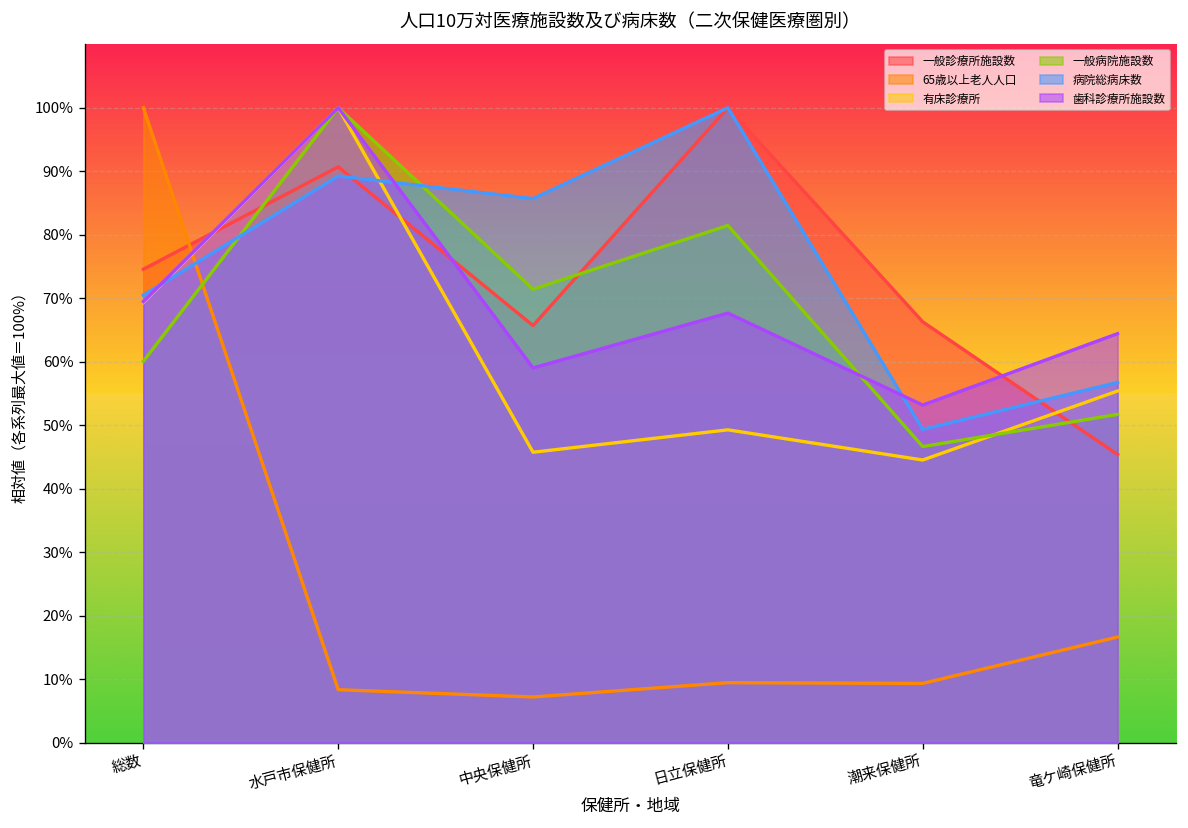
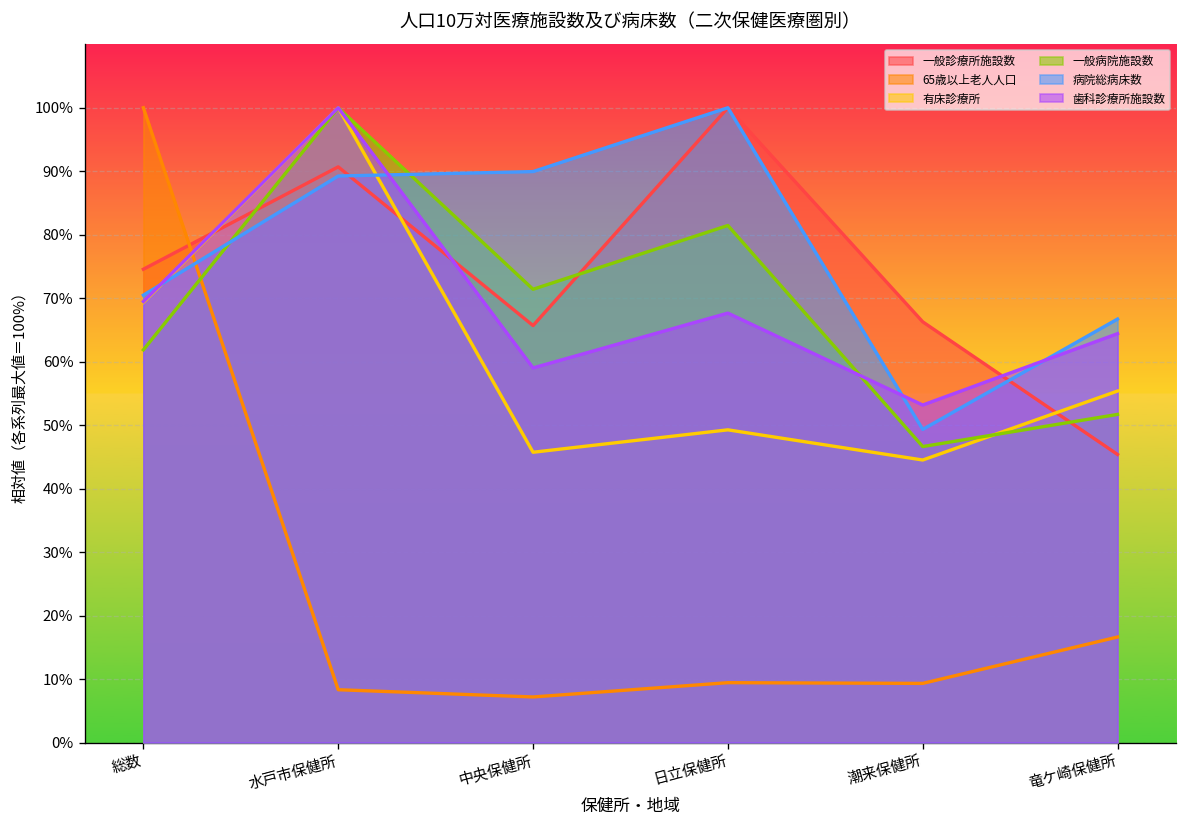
  {
    "一般診療所施設数": {
      "総数": "75%",
      "水戸市保健所": "91%",
      "中央保健所": "66%",
      "潮来保健所": "66%",
      "竜ケ崎保健所": "45%"
    },
    "一般病院施設数": {
-     "総数": "60%",
+     "総数": "62%",
      "中央保健所": "71%",
      "日立保健所": "81%",
      "潮来保健所": "47%",
      "竜ケ崎保健所": "52%"
    },
    "病院総病床数": {
      "総数": "70%",
      "水戸市保健所": "89%",
-     "中央保健所": "86%",
+     "中央保健所": "90%",
      "潮来保健所": "49%",
-     "竜ケ崎保健所": "57%"
+     "竜ケ崎保健所": "67%"
    },
    "歯科診療所施設数": {
      "中央保健所": "59%",
      "日立保健所": "68%",
      "潮来保健所": "53%",
      "竜ケ崎保健所": "64%"
    }
  }
